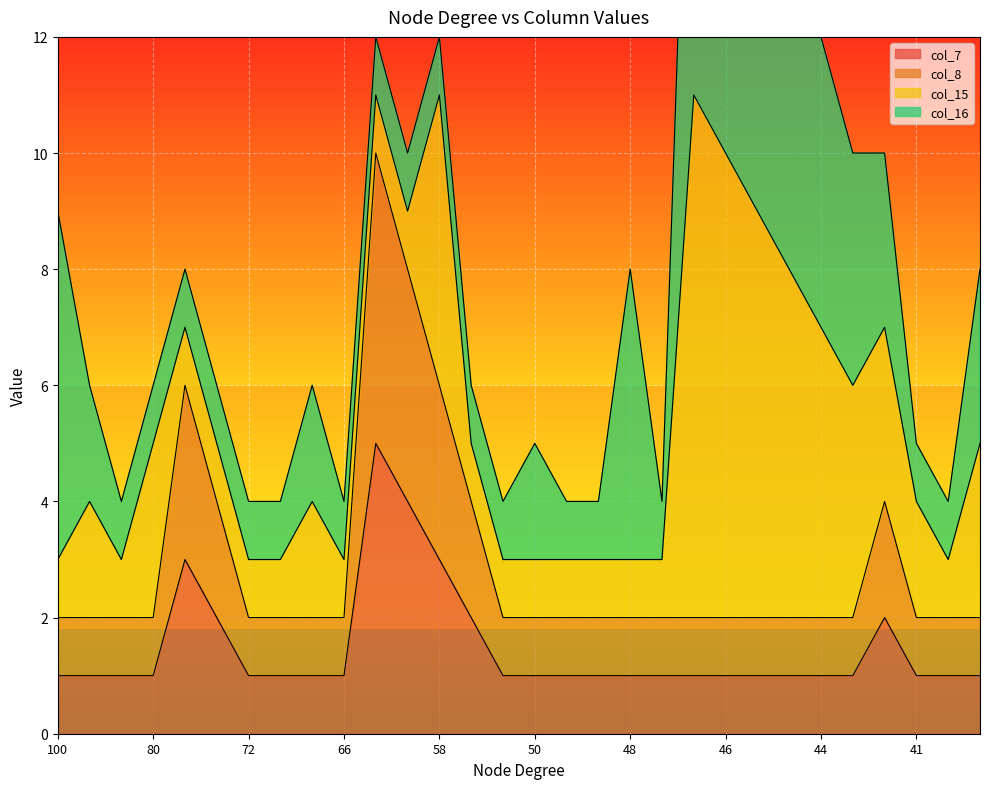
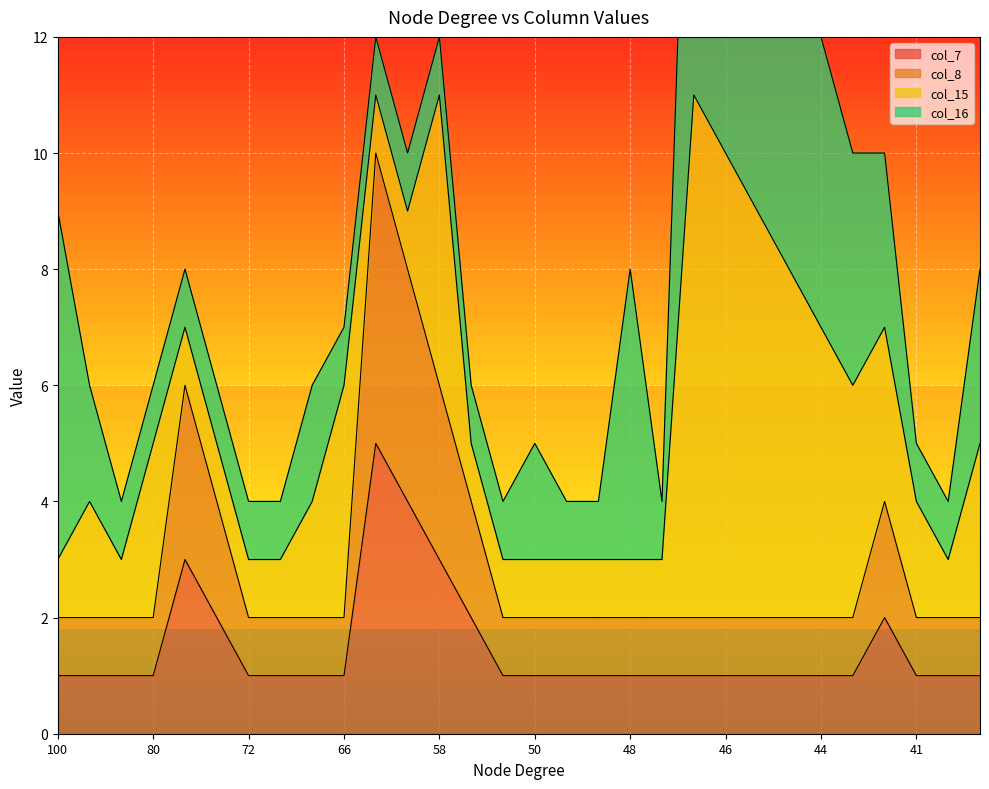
  {
    "col_15": {
      "100": 1,
      "80": 3,
      "72": 1,
-     "66": 1,
+     "66": 4,
      "58": 5,
      "50": 1,
      "48": 1,
      "46": 8,
      "44": 5,
      "41": 2
    },
    "col_16": {
      "100": 6,
      "80": 1,
      "72": 1,
      "66": 1,
      "58": 1,
      "50": 2,
      "48": 5,
      "44": 5,
      "41": 1
    }
  }
